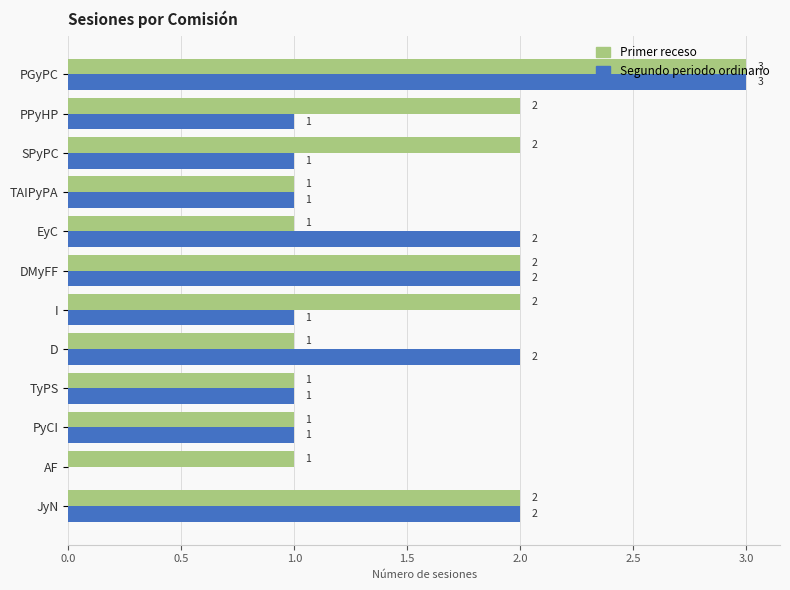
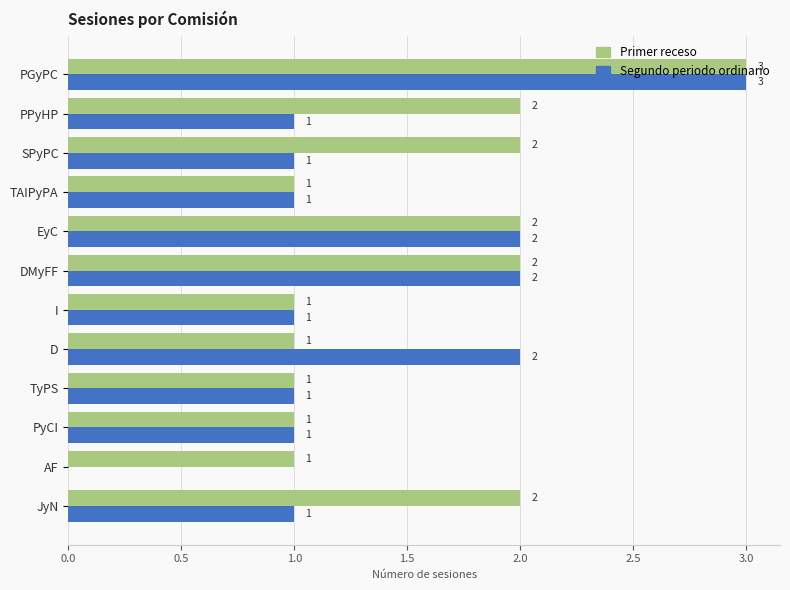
  {
    "Primer receso": {
      "PGyPC": 3,
      "PPyHP": 2,
      "SPyPC": 2,
      "TAIPyPA": 1,
-     "EyC": 1,
+     "EyC": 2,
      "DMyFF": 2,
-     "I": 2,
+     "I": 1,
      "D": 1,
      "TyPS": 1,
      "PyCI": 1,
      "AF": 1,
      "JyN": 2
    },
    "Segundo periodo ordinario": {
      "PGyPC": 3,
      "PPyHP": 1,
      "SPyPC": 1,
      "TAIPyPA": 1,
      "EyC": 2,
      "DMyFF": 2,
      "I": 1,
      "D": 2,
      "TyPS": 1,
      "PyCI": 1,
-     "JyN": 2
+     "JyN": 1
    }
  }
